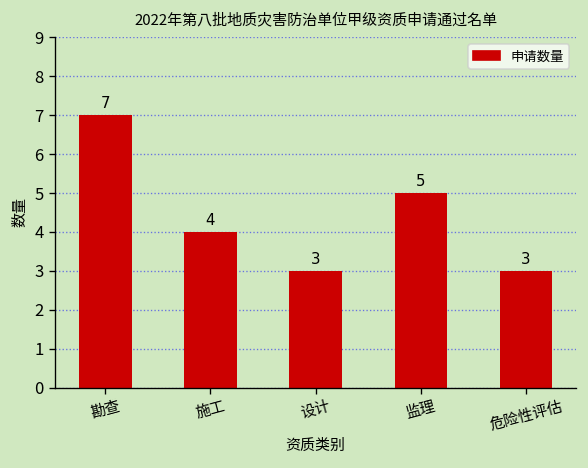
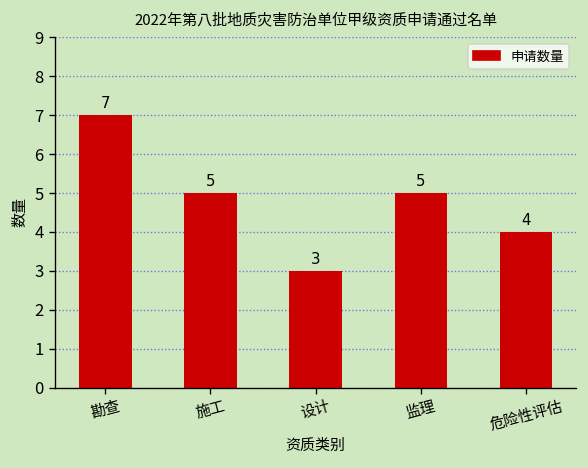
  {
    "勘查": 7,
-   "施工": 4,
+   "施工": 5,
    "设计": 3,
    "监理": 5,
-   "危险性评估": 3
+   "危险性评估": 4
  }
